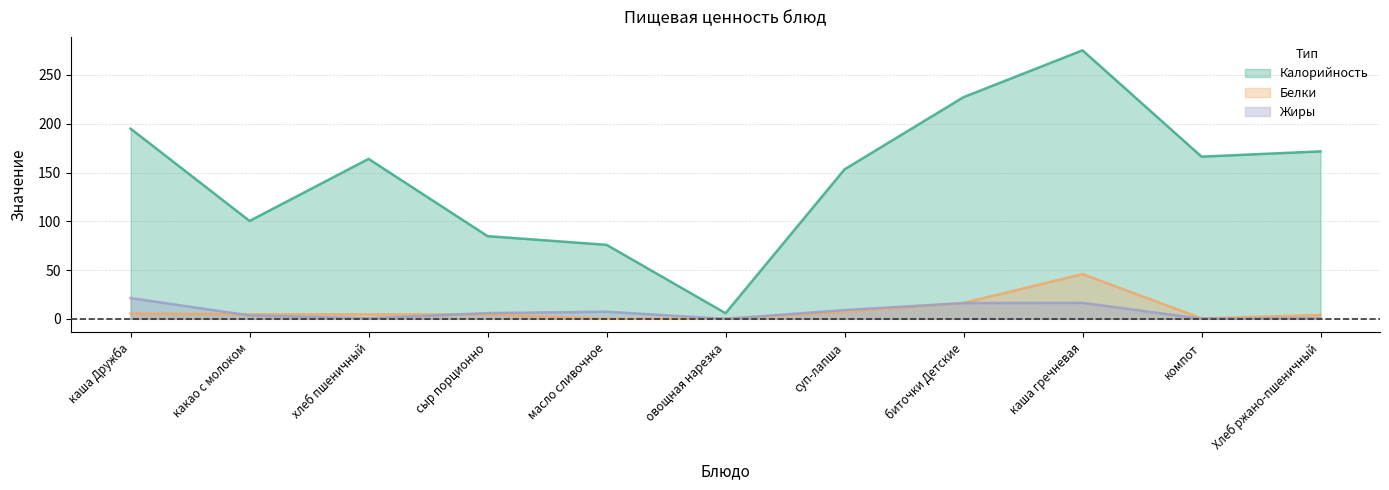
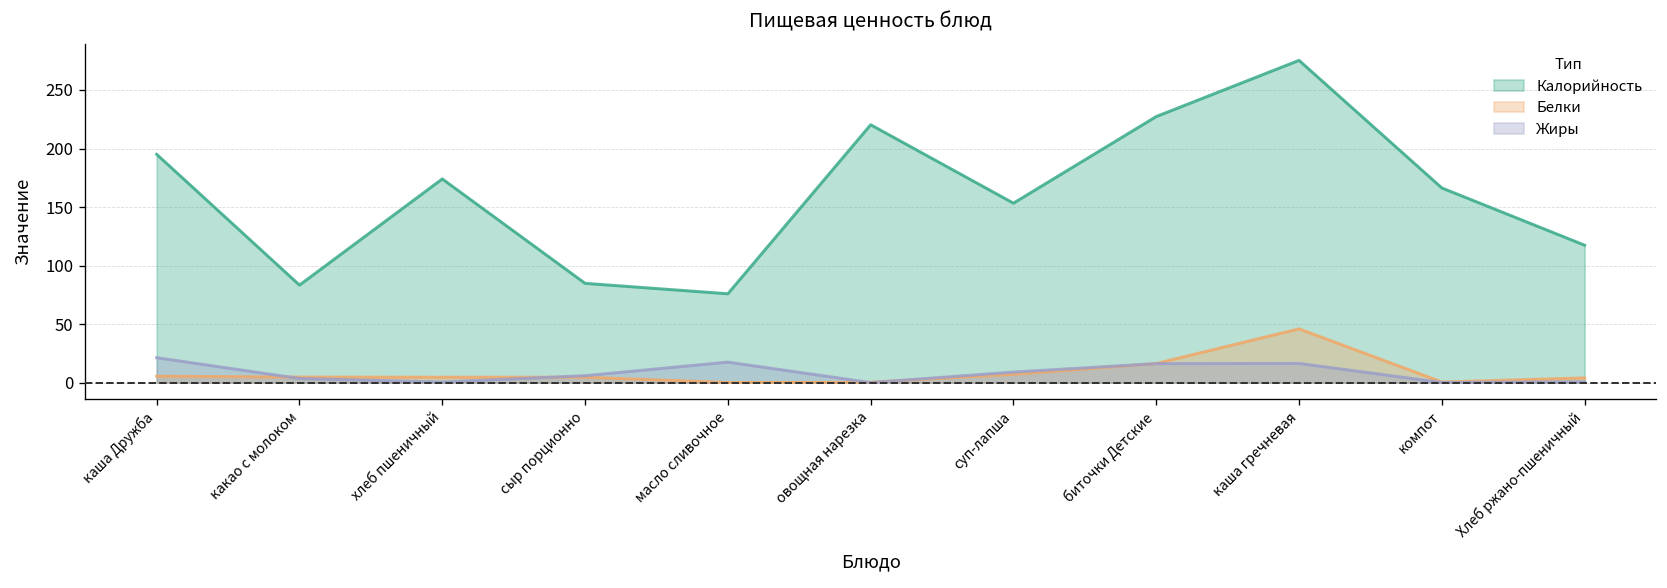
  {
    "Калорийность": {
      "каша Дружба": 200,
-     "какао с молоком": 100,
-     "хлеб пшеничный": 160,
+     "какао с молоком": 80,
+     "хлеб пшеничный": 170,
      "сыр порционно": 80,
      "масло сливочное": 80,
-     "овощная нарезка": 10,
+     "овощная нарезка": 220,
      "суп-лапша": 150,
      "биточки Детские": 230,
      "каша гречневая": 280,
      "компот": 170,
-     "Хлеб ржано-пшеничный": 170
+     "Хлеб ржано-пшеничный": 120
    },
    "Белки": {
      "каша Дружба": 10,
      "хлеб пшеничный": 0,
      "масло сливочное": 0,
      "каша гречневая": 50,
      "Хлеб ржано-пшеничный": 0
    },
    "Жиры": {
      "каша Дружба": 20,
      "хлеб пшеничный": 0,
-     "масло сливочное": 10,
+     "масло сливочное": 20,
      "каша гречневая": 20,
      "Хлеб ржано-пшеничный": 0
    }
  }
